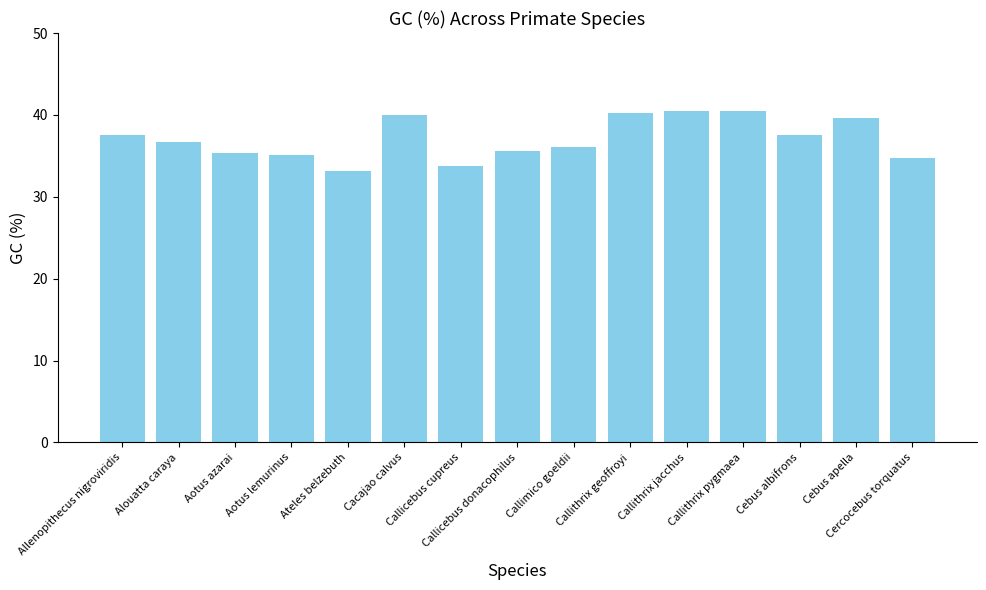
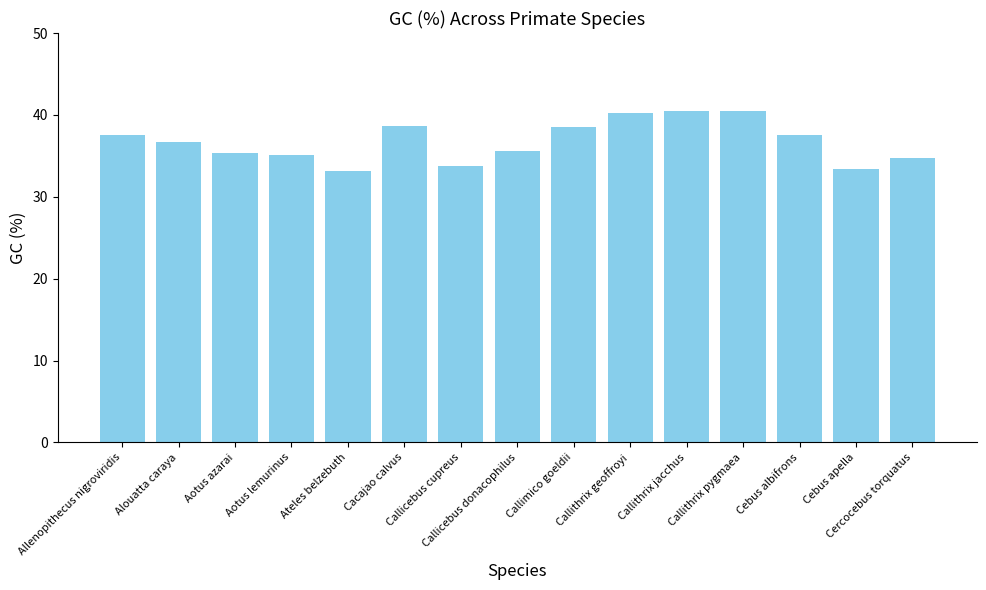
  {
    "Allenopithecus nigroviridis": 38,
    "Alouatta caraya": 37,
    "Aotus azarai": 35,
    "Aotus lemurinus": 35,
    "Ateles belzebuth": 33,
-   "Cacajao calvus": 40,
+   "Cacajao calvus": 39,
    "Callicebus cupreus": 34,
    "Callicebus donacophilus": 36,
-   "Callimico goeldii": 36,
+   "Callimico goeldii": 39,
    "Callithrix geoffroyi": 40,
    "Callithrix jacchus": 41,
    "Callithrix pygmaea": 41,
    "Cebus albifrons": 38,
-   "Cebus apella": 40,
+   "Cebus apella": 33,
    "Cercocebus torquatus": 35
  }
